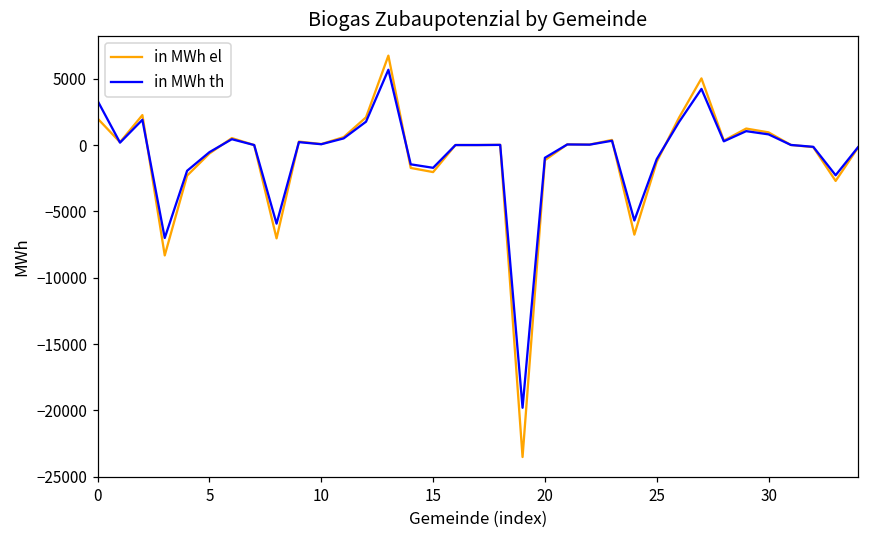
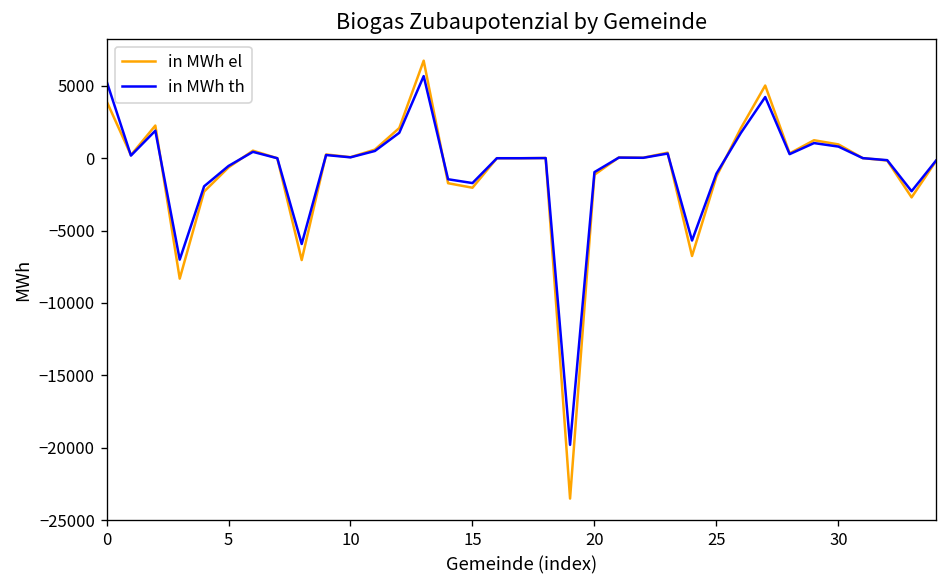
  {
    "in MWh el": {
-     "0": 2000,
+     "0": 3900,
      "15": -2000
    },
    "in MWh th": {
-     "0": 3300,
+     "0": 5300,
      "15": -1700
    }
  }
